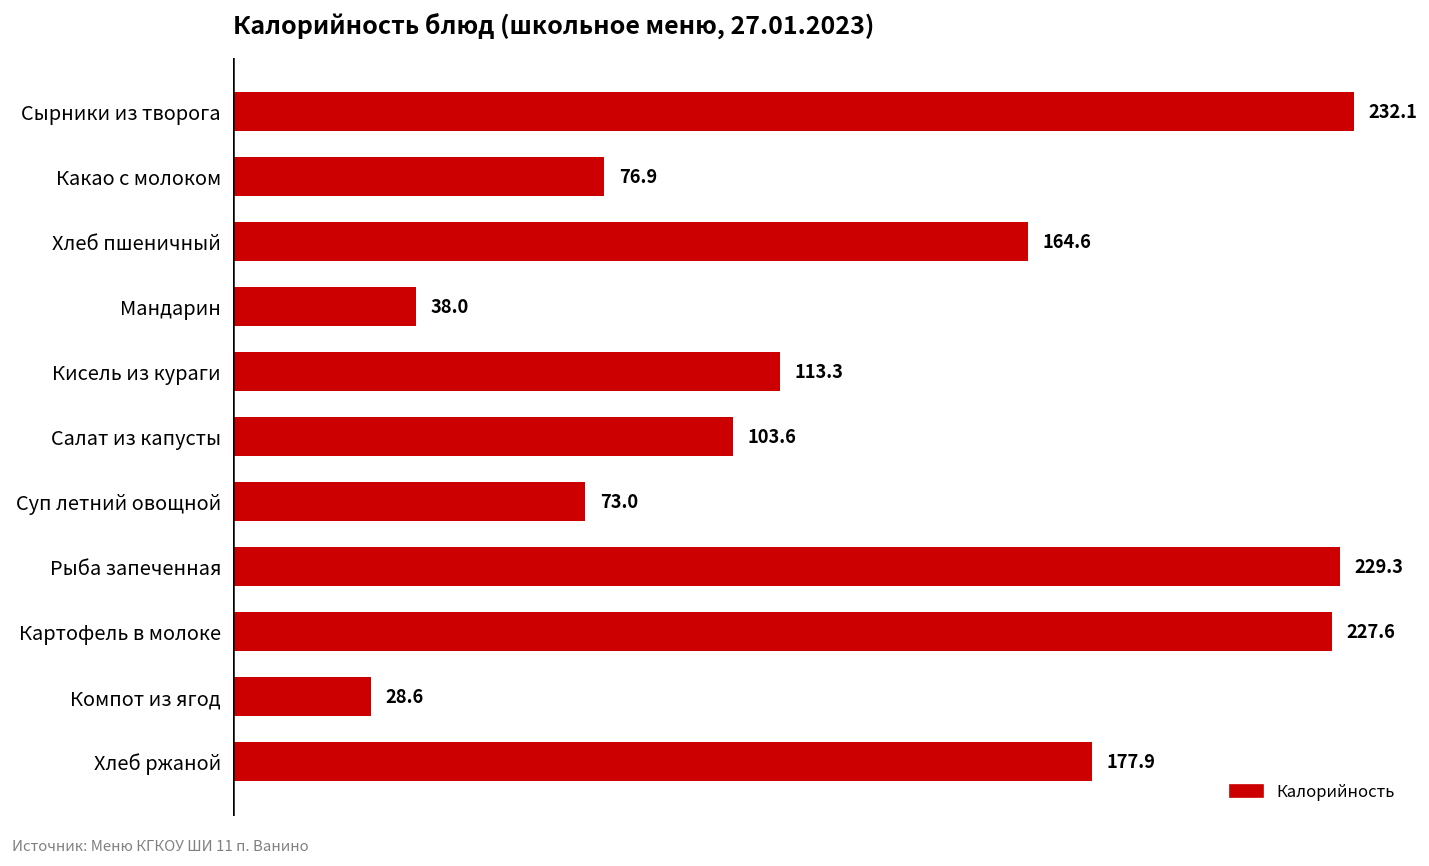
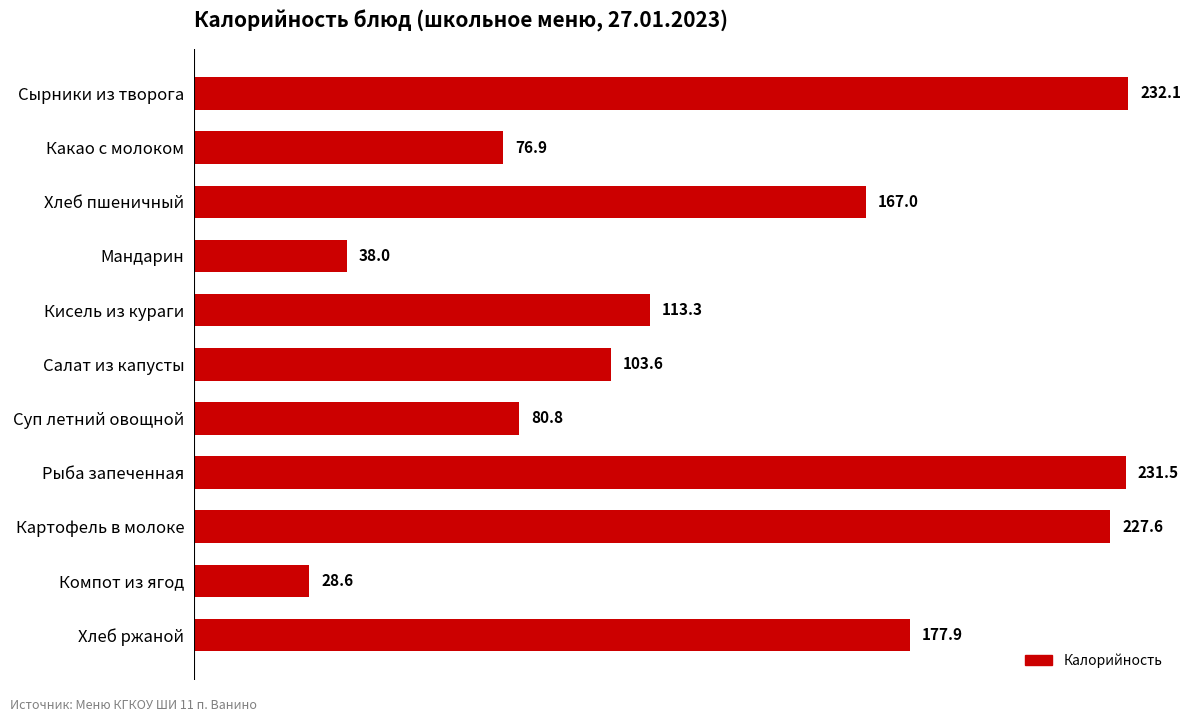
  {
    "Сырники из творога": 232.1,
    "Какао с молоком": 76.9,
-   "Хлеб пшеничный": 164.6,
+   "Хлеб пшеничный": 167.0,
    "Мандарин": 38.0,
    "Кисель из кураги": 113.3,
    "Салат из капусты": 103.6,
-   "Суп летний овощной": 73.0,
-   "Рыба запеченная": 229.3,
+   "Суп летний овощной": 80.8,
+   "Рыба запеченная": 231.5,
    "Картофель в молоке": 227.6,
    "Компот из ягод": 28.6,
    "Хлеб ржаной": 177.9
  }
